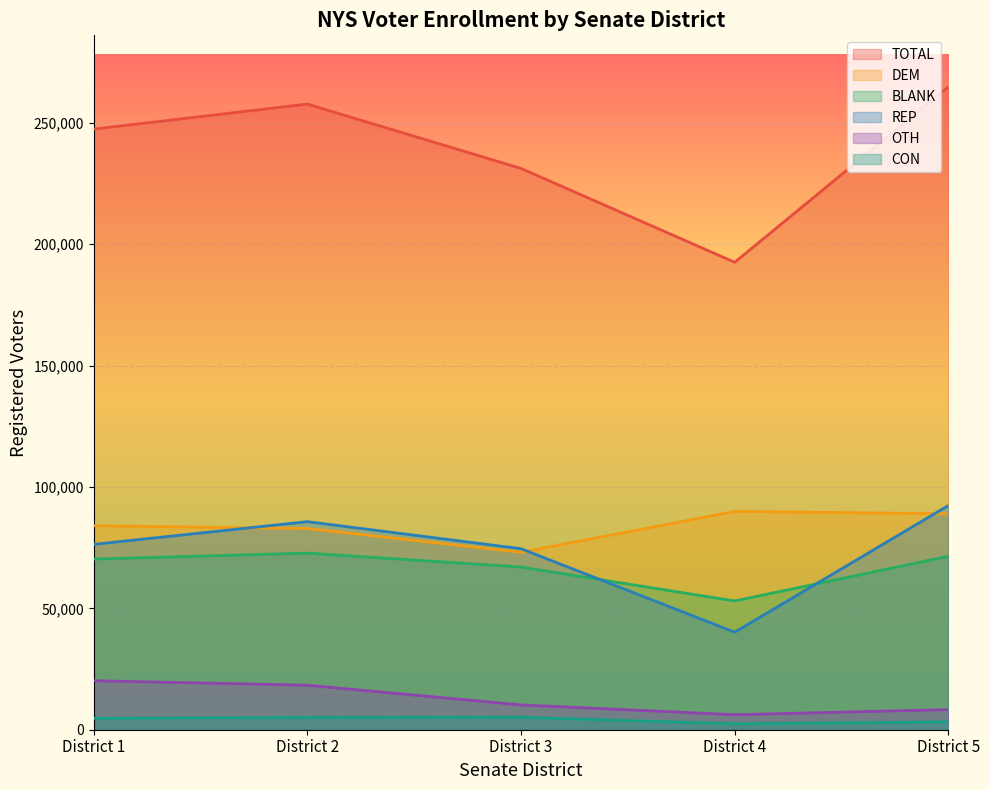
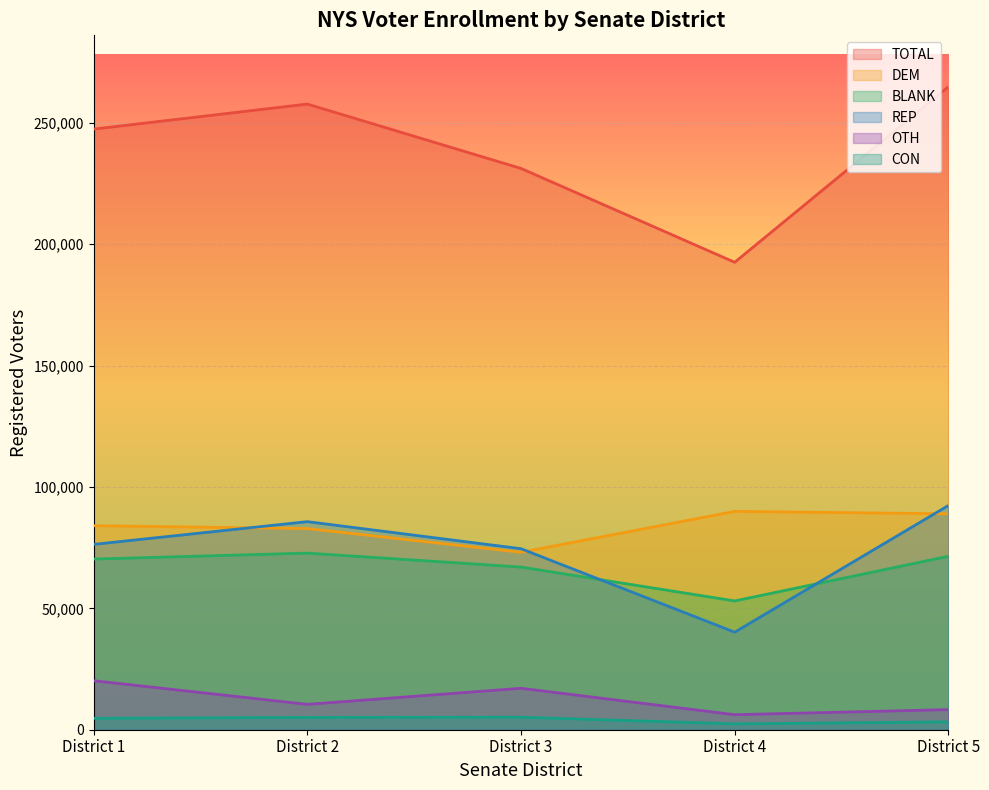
  {
    "OTH": {
      "District 1": "20,000",
-     "District 2": "18,000",
-     "District 3": "10,000",
+     "District 2": "10,000",
+     "District 3": "17,000",
      "District 4": "6,000",
      "District 5": "8,000"
    }
  }
